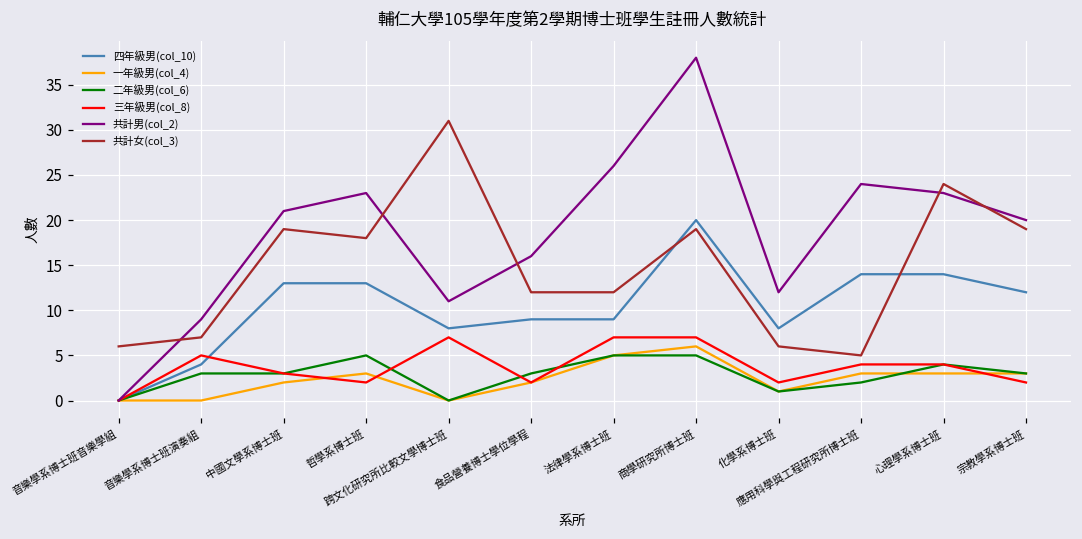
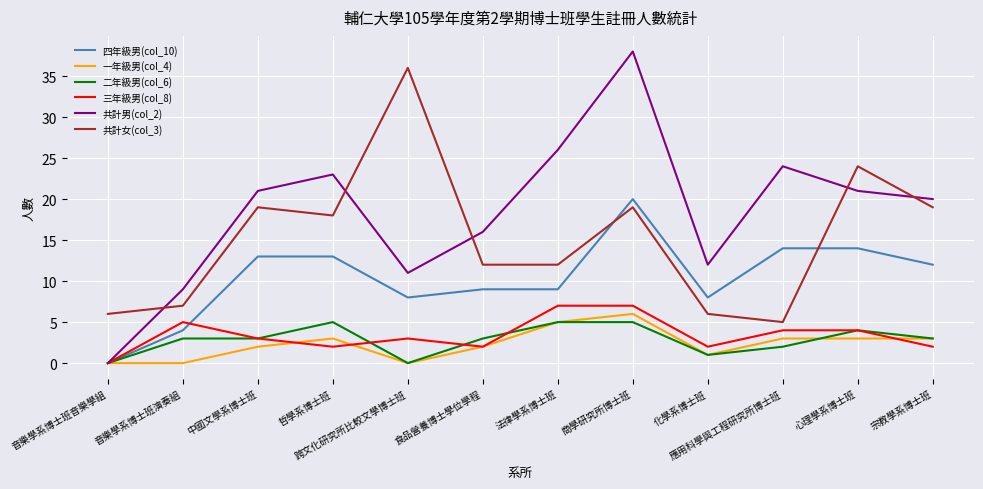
  {
    "四年級男(col_10)": {
      "音樂學系博士班演奏組": 4,
      "中國文學系博士班": 13,
      "哲學系博士班": 13,
      "跨文化研究所比較文學博士班": 8,
      "食品營養博士學位學程": 9,
      "法律學系博士班": 9,
      "商學研究所博士班": 20,
      "化學系博士班": 8,
      "應用科學與工程研究所博士班": 14,
      "心理學系博士班": 14,
      "宗教學系博士班": 12
    },
    "一年級男(col_4)": {
      "音樂學系博士班演奏組": 0,
      "中國文學系博士班": 2,
      "哲學系博士班": 3,
      "商學研究所博士班": 6,
      "應用科學與工程研究所博士班": 3,
      "心理學系博士班": 3
    },
    "二年級男(col_6)": {
      "音樂學系博士班演奏組": 3,
      "哲學系博士班": 5,
      "食品營養博士學位學程": 3,
      "商學研究所博士班": 5,
      "應用科學與工程研究所博士班": 2
    },
    "三年級男(col_8)": {
      "音樂學系博士班演奏組": 5,
      "哲學系博士班": 2,
-     "跨文化研究所比較文學博士班": 7,
+     "跨文化研究所比較文學博士班": 3,
      "法律學系博士班": 7,
      "商學研究所博士班": 7,
      "化學系博士班": 2,
      "應用科學與工程研究所博士班": 4,
      "宗教學系博士班": 2
    },
    "共計男(col_2)": {
      "音樂學系博士班演奏組": 9,
      "中國文學系博士班": 21,
      "哲學系博士班": 23,
      "跨文化研究所比較文學博士班": 11,
      "食品營養博士學位學程": 16,
      "法律學系博士班": 26,
      "商學研究所博士班": 38,
      "化學系博士班": 12,
      "應用科學與工程研究所博士班": 24,
-     "心理學系博士班": 23,
+     "心理學系博士班": 21,
      "宗教學系博士班": 20
    },
    "共計女(col_3)": {
      "音樂學系博士班音樂學組": 6,
      "音樂學系博士班演奏組": 7,
      "中國文學系博士班": 19,
      "哲學系博士班": 18,
-     "跨文化研究所比較文學博士班": 31,
+     "跨文化研究所比較文學博士班": 36,
      "食品營養博士學位學程": 12,
      "法律學系博士班": 12,
      "商學研究所博士班": 19,
      "化學系博士班": 6,
      "應用科學與工程研究所博士班": 5,
      "心理學系博士班": 24,
      "宗教學系博士班": 19
    }
  }
